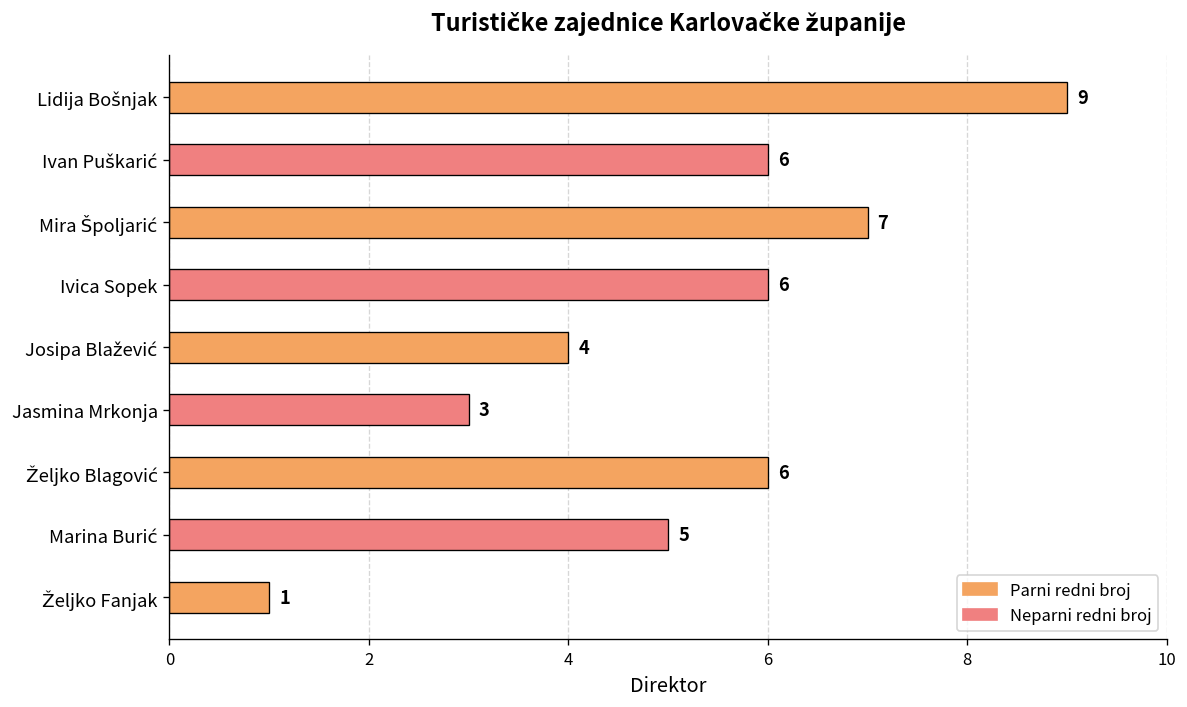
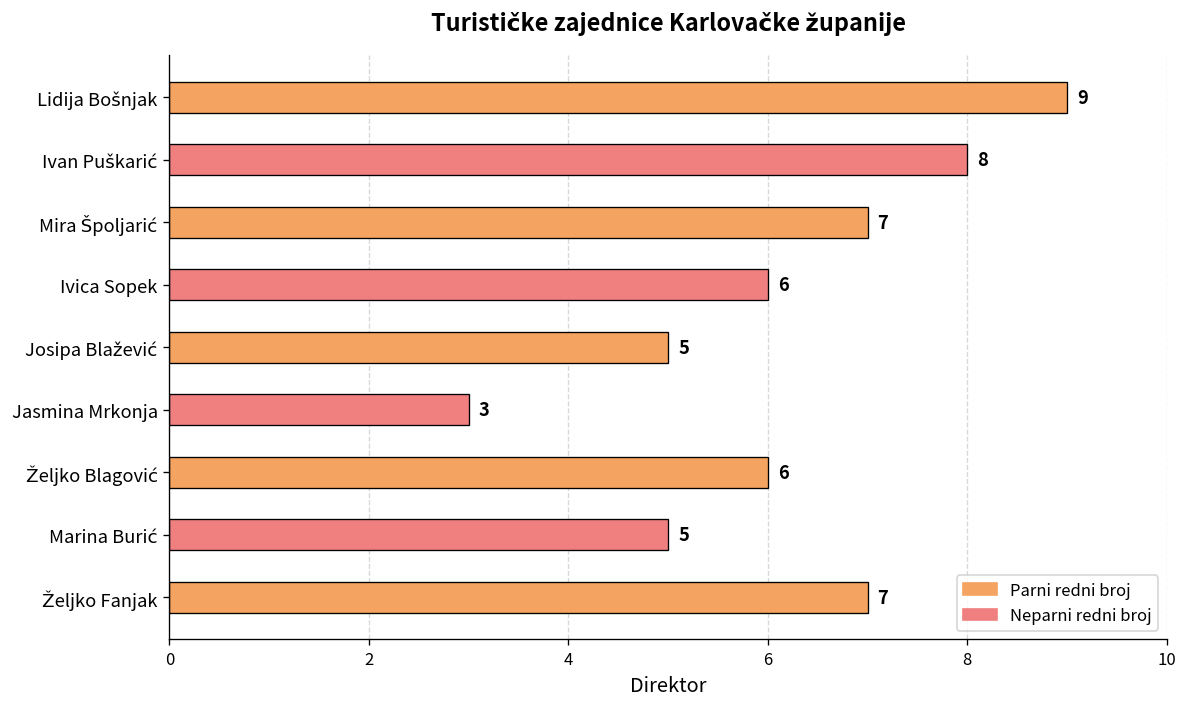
  {
    "Lidija Bošnjak": 9,
-   "Ivan Puškarić": 6,
+   "Ivan Puškarić": 8,
    "Mira Špoljarić": 7,
    "Ivica Sopek": 6,
-   "Josipa Blažević": 4,
+   "Josipa Blažević": 5,
    "Jasmina Mrkonja": 3,
    "Željko Blagović": 6,
    "Marina Burić": 5,
-   "Željko Fanjak": 1
+   "Željko Fanjak": 7
  }
